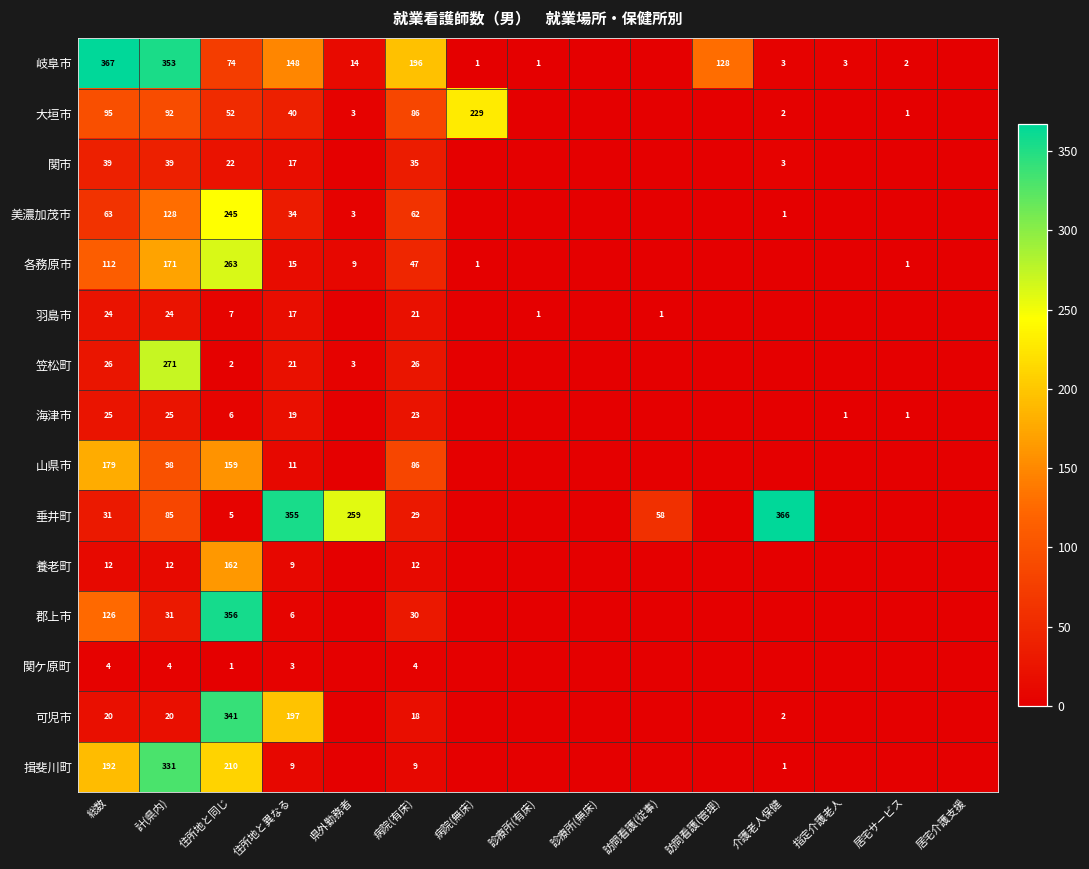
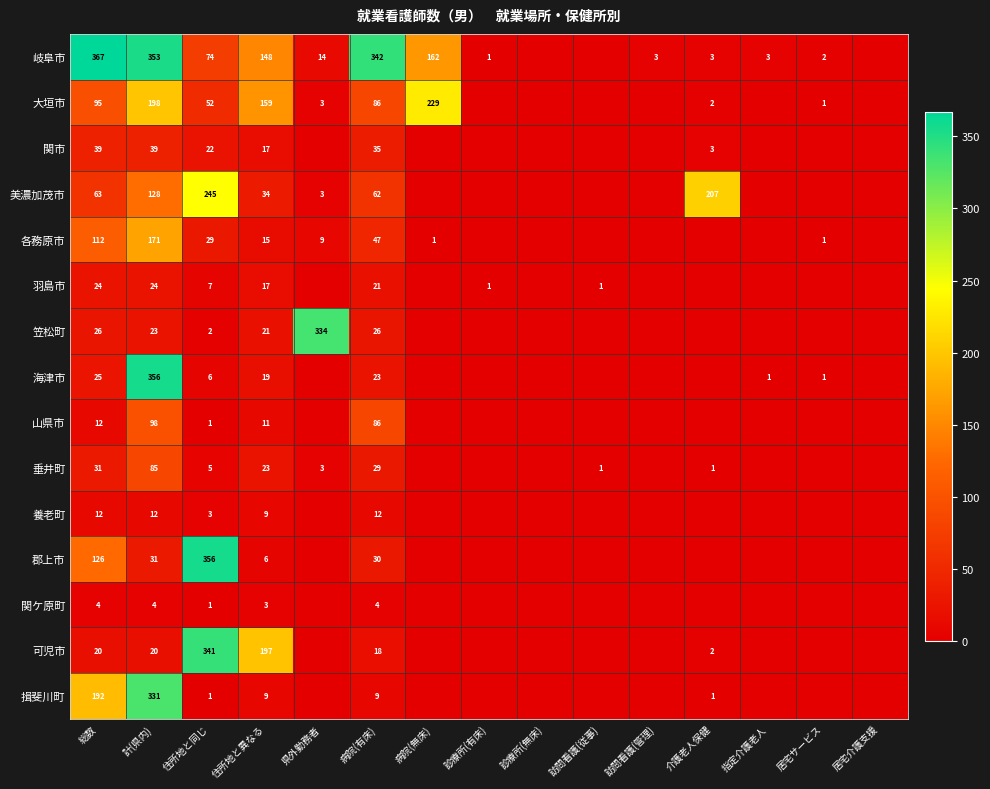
  {
    "岐阜市": {
      "総数": 367,
      "計(県内)": 353,
      "住所地と同じ": 74,
      "住所地と異なる": 148,
      "県外勤務者": 14,
-     "病院(有床)": 196,
-     "病院(無床)": 1,
+     "病院(有床)": 342,
+     "病院(無床)": 162,
      "診療所(有床)": 1,
-     "訪問看護(管理)": 128,
+     "訪問看護(管理)": 3,
      "介護老人保健": 3,
      "指定介護老人": 3,
      "居宅サービス": 2
    },
    "大垣市": {
      "総数": 95,
-     "計(県内)": 92,
+     "計(県内)": 198,
      "住所地と同じ": 52,
-     "住所地と異なる": 40,
+     "住所地と異なる": 159,
      "県外勤務者": 3,
      "病院(有床)": 86,
      "病院(無床)": 229,
      "介護老人保健": 2,
      "居宅サービス": 1
    },
    "関市": {
      "総数": 39,
      "計(県内)": 39,
      "住所地と同じ": 22,
      "住所地と異なる": 17,
      "病院(有床)": 35,
      "介護老人保健": 3
    },
    "美濃加茂市": {
      "総数": 63,
      "計(県内)": 128,
      "住所地と同じ": 245,
      "住所地と異なる": 34,
      "県外勤務者": 3,
      "病院(有床)": 62,
-     "介護老人保健": 1
+     "介護老人保健": 207
    },
    "各務原市": {
      "総数": 112,
      "計(県内)": 171,
-     "住所地と同じ": 263,
+     "住所地と同じ": 29,
      "住所地と異なる": 15,
      "県外勤務者": 9,
      "病院(有床)": 47,
      "病院(無床)": 1,
      "居宅サービス": 1
    },
    "羽島市": {
      "総数": 24,
      "計(県内)": 24,
      "住所地と同じ": 7,
      "住所地と異なる": 17,
      "病院(有床)": 21,
      "診療所(有床)": 1,
      "訪問看護(従事)": 1
    },
    "笠松町": {
      "総数": 26,
-     "計(県内)": 271,
+     "計(県内)": 23,
      "住所地と同じ": 2,
      "住所地と異なる": 21,
-     "県外勤務者": 3,
+     "県外勤務者": 334,
      "病院(有床)": 26
    },
    "海津市": {
      "総数": 25,
-     "計(県内)": 25,
+     "計(県内)": 356,
      "住所地と同じ": 6,
      "住所地と異なる": 19,
      "病院(有床)": 23,
      "指定介護老人": 1,
      "居宅サービス": 1
    },
    "山県市": {
-     "総数": 179,
+     "総数": 12,
      "計(県内)": 98,
-     "住所地と同じ": 159,
+     "住所地と同じ": 1,
      "住所地と異なる": 11,
      "病院(有床)": 86
    },
    "垂井町": {
      "総数": 31,
      "計(県内)": 85,
      "住所地と同じ": 5,
-     "住所地と異なる": 355,
-     "県外勤務者": 259,
+     "住所地と異なる": 23,
+     "県外勤務者": 3,
      "病院(有床)": 29,
-     "訪問看護(従事)": 58,
-     "介護老人保健": 366
+     "訪問看護(従事)": 1,
+     "介護老人保健": 1
    },
    "養老町": {
      "総数": 12,
      "計(県内)": 12,
-     "住所地と同じ": 162,
+     "住所地と同じ": 3,
      "住所地と異なる": 9,
      "病院(有床)": 12
    },
    "郡上市": {
      "総数": 126,
      "計(県内)": 31,
      "住所地と同じ": 356,
      "住所地と異なる": 6,
      "病院(有床)": 30
    },
    "関ケ原町": {
      "総数": 4,
      "計(県内)": 4,
      "住所地と同じ": 1,
      "住所地と異なる": 3,
      "病院(有床)": 4
    },
    "可児市": {
      "総数": 20,
      "計(県内)": 20,
      "住所地と同じ": 341,
      "住所地と異なる": 197,
      "病院(有床)": 18,
      "介護老人保健": 2
    },
    "揖斐川町": {
      "総数": 192,
      "計(県内)": 331,
-     "住所地と同じ": 210,
+     "住所地と同じ": 1,
      "住所地と異なる": 9,
      "病院(有床)": 9,
      "介護老人保健": 1
    }
  }
